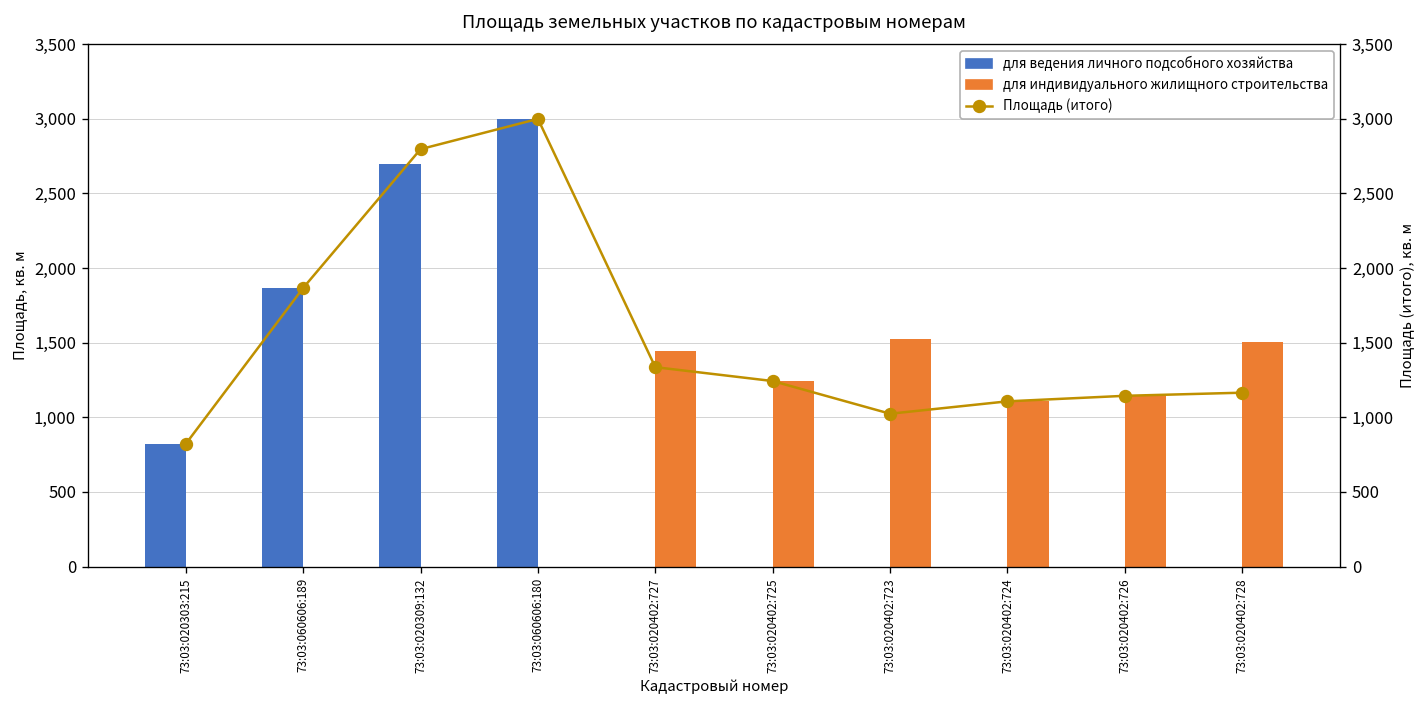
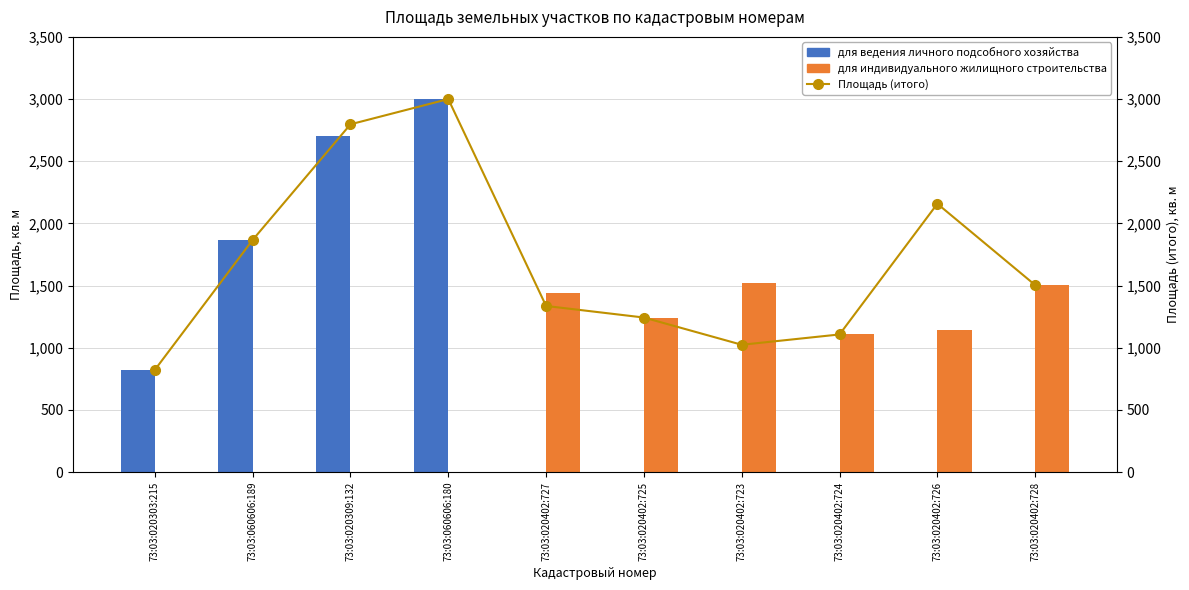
  {
    "для ведения личного подсобного хозяйства": {
      "73:03:020303:215": "820",
      "73:03:060606:189": "1,870",
      "73:03:020309:132": "2,700",
      "73:03:060606:180": "3,000",
      "73:03:020402:727": "0",
      "73:03:020402:725": "0",
      "73:03:020402:723": "0",
      "73:03:020402:724": "0",
      "73:03:020402:726": "0",
      "73:03:020402:728": "0"
    },
    "для индивидуального жилищного строительства": {
      "73:03:020303:215": "0",
      "73:03:060606:189": "0",
      "73:03:020309:132": "0",
      "73:03:060606:180": "0",
      "73:03:020402:727": "1,440",
      "73:03:020402:725": "1,240",
      "73:03:020402:723": "1,520",
      "73:03:020402:724": "1,110",
      "73:03:020402:726": "1,140",
      "73:03:020402:728": "1,500"
    },
    "Площадь (итого)": {
      "73:03:020303:215": "820",
      "73:03:060606:189": "1,870",
      "73:03:020309:132": "2,800",
      "73:03:060606:180": "3,000",
      "73:03:020402:727": "1,340",
      "73:03:020402:725": "1,240",
      "73:03:020402:723": "1,020",
      "73:03:020402:724": "1,110",
-     "73:03:020402:726": "1,140",
-     "73:03:020402:728": "1,170"
+     "73:03:020402:726": "2,160",
+     "73:03:020402:728": "1,500"
    }
  }
